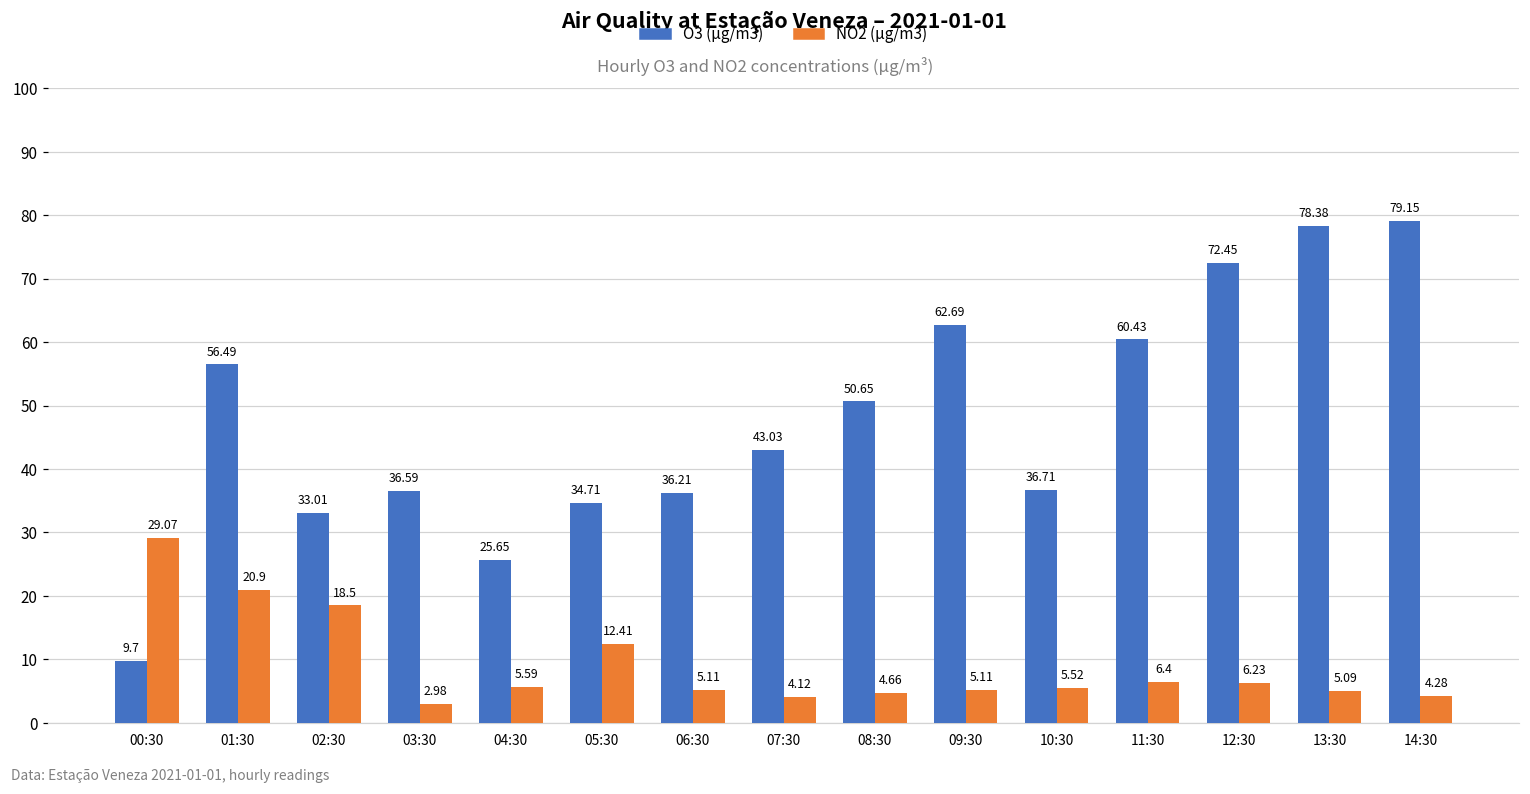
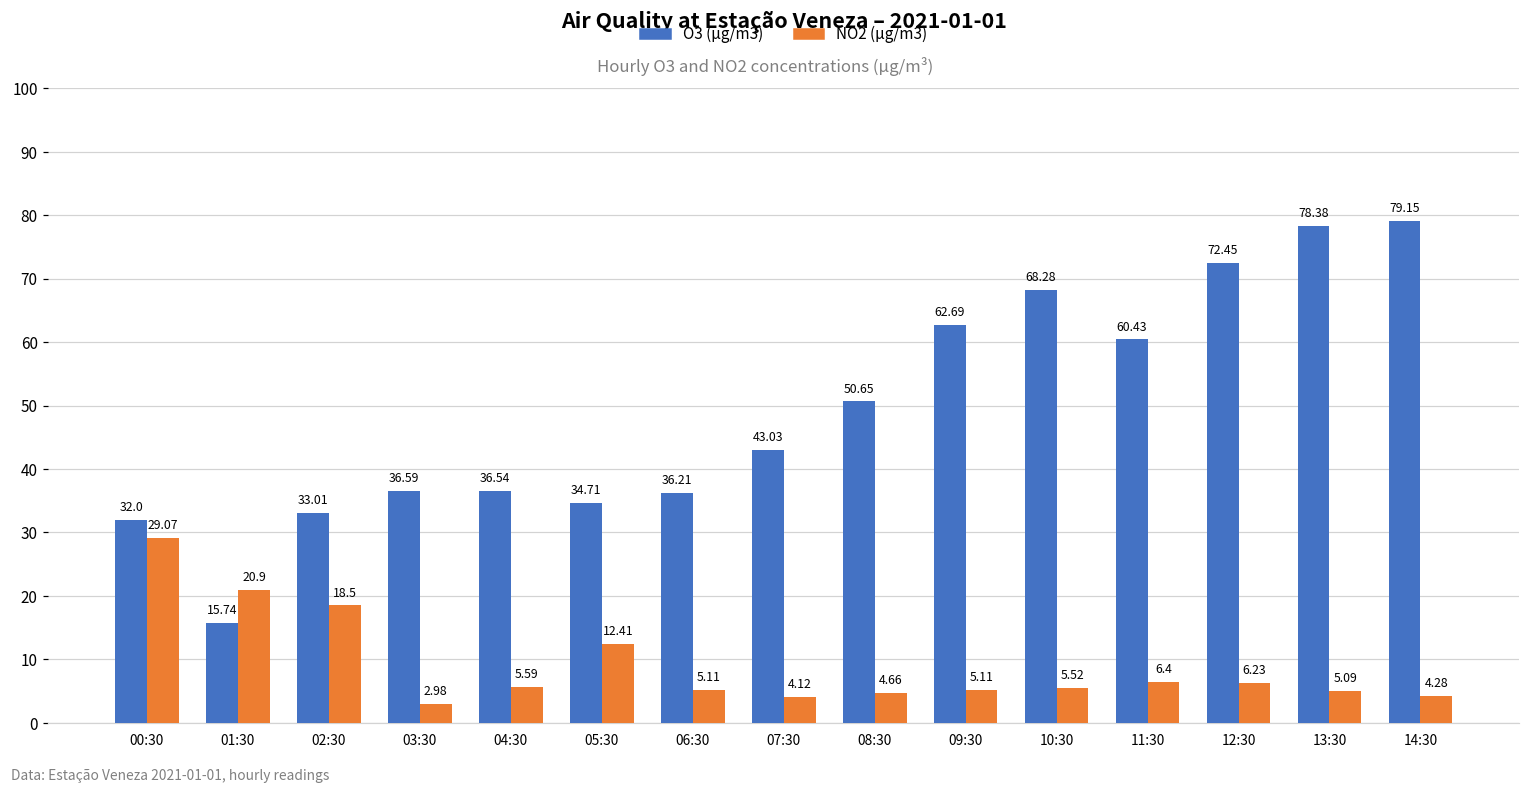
  {
    "O3 (µg/m3)": {
-     "00:30": 9.7,
-     "01:30": 56.49,
+     "00:30": 32.0,
+     "01:30": 15.74,
      "02:30": 33.01,
      "03:30": 36.59,
-     "04:30": 25.65,
+     "04:30": 36.54,
      "05:30": 34.71,
      "06:30": 36.21,
      "07:30": 43.03,
      "08:30": 50.65,
      "09:30": 62.69,
-     "10:30": 36.71,
+     "10:30": 68.28,
      "11:30": 60.43,
      "12:30": 72.45,
      "13:30": 78.38,
      "14:30": 79.15
    },
    "NO2 (µg/m3)": {
      "00:30": 29.07,
      "01:30": 20.9,
      "02:30": 18.5,
      "03:30": 2.98,
      "04:30": 5.59,
      "05:30": 12.41,
      "06:30": 5.11,
      "07:30": 4.12,
      "08:30": 4.66,
      "09:30": 5.11,
      "10:30": 5.52,
      "11:30": 6.4,
      "12:30": 6.23,
      "13:30": 5.09,
      "14:30": 4.28
    }
  }
